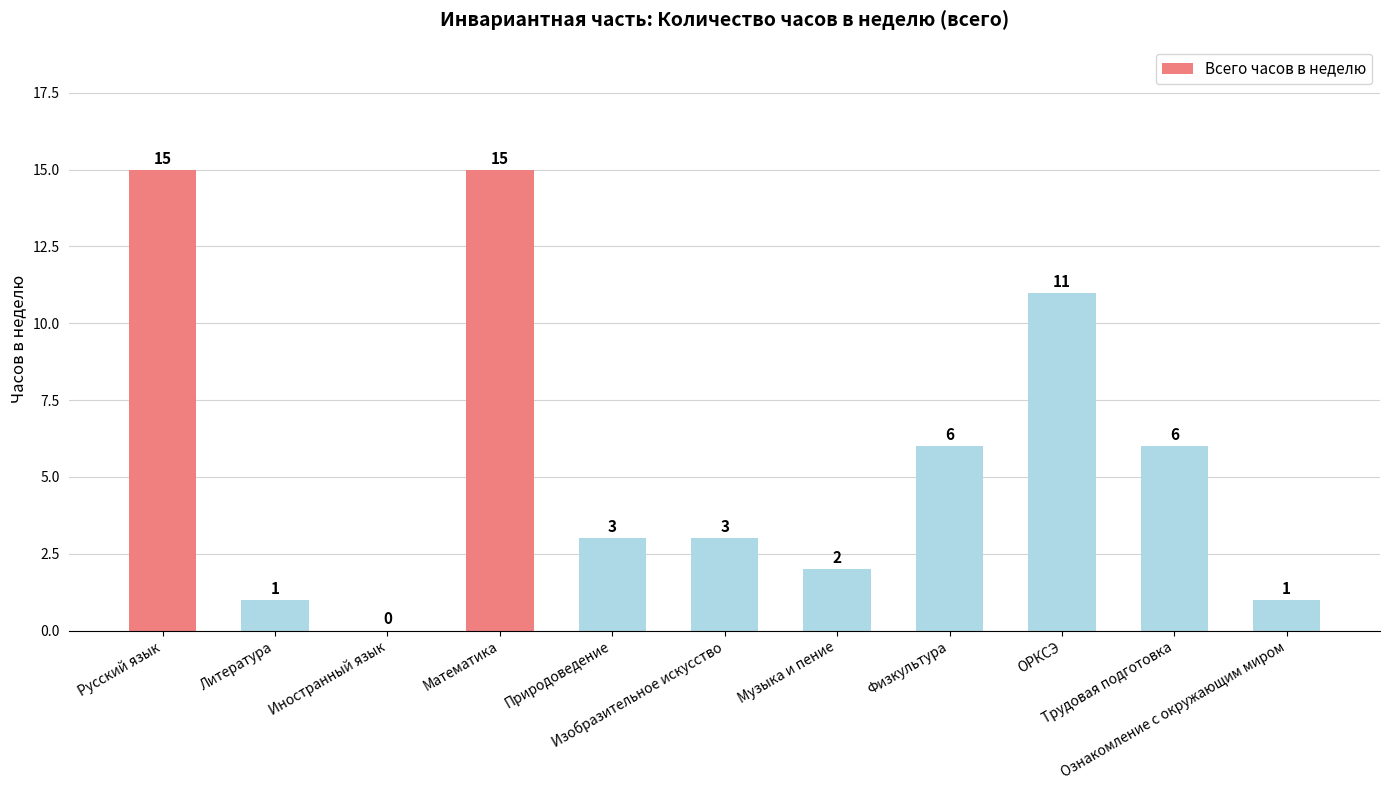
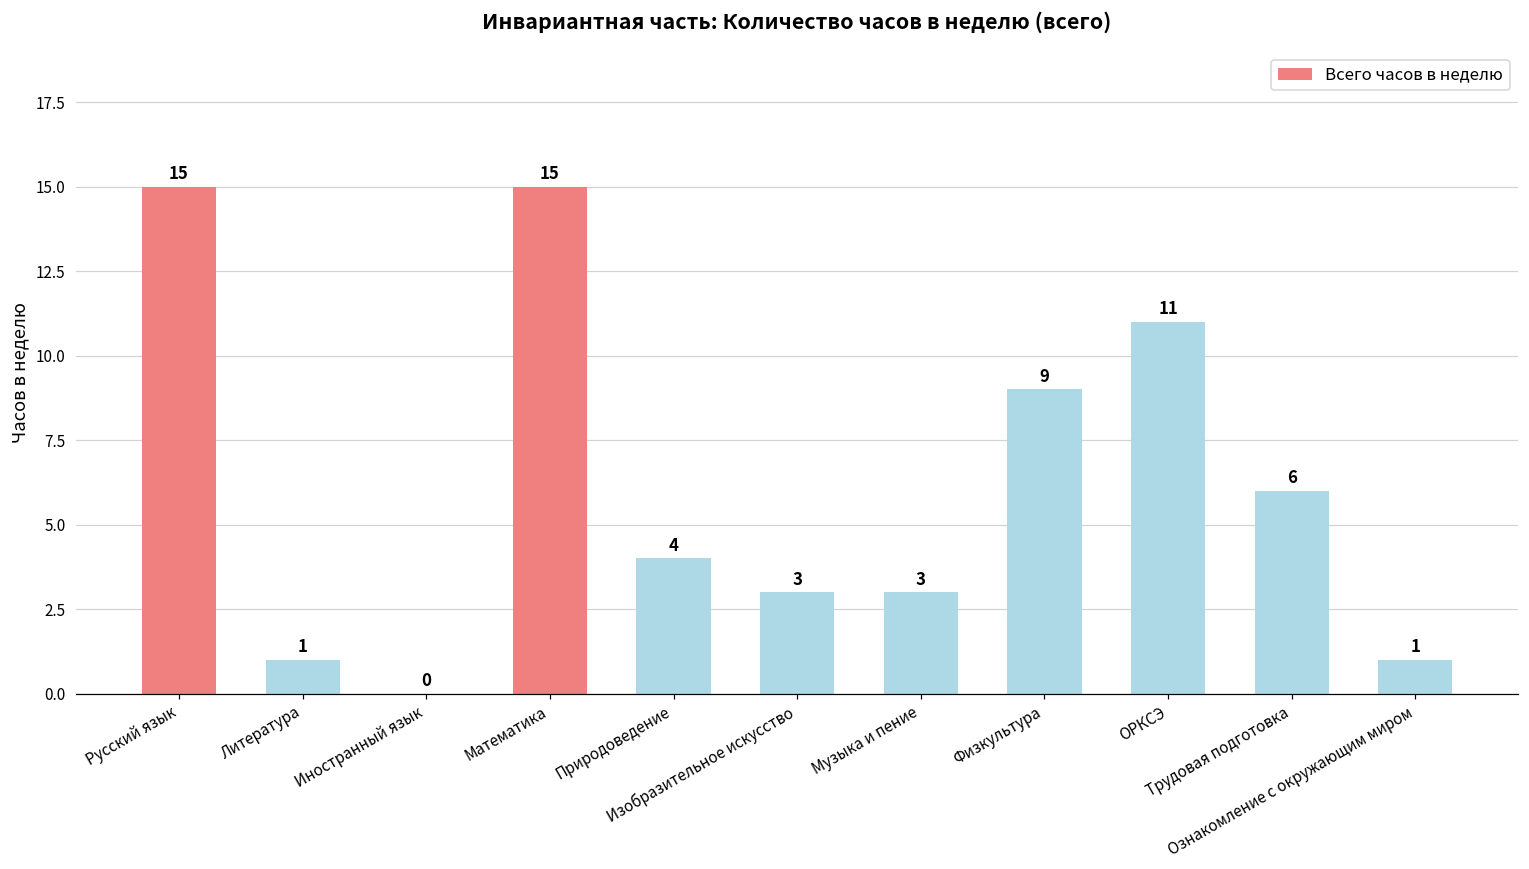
  {
    "Русский язык": 15,
    "Литература": 1,
    "Иностранный язык": 0,
    "Математика": 15,
-   "Природоведение": 3,
+   "Природоведение": 4,
    "Изобразительное искусство": 3,
-   "Музыка и пение": 2,
-   "Физкультура": 6,
+   "Музыка и пение": 3,
+   "Физкультура": 9,
    "ОРКСЭ": 11,
    "Трудовая подготовка": 6,
    "Ознакомление с окружающим миром": 1
  }
